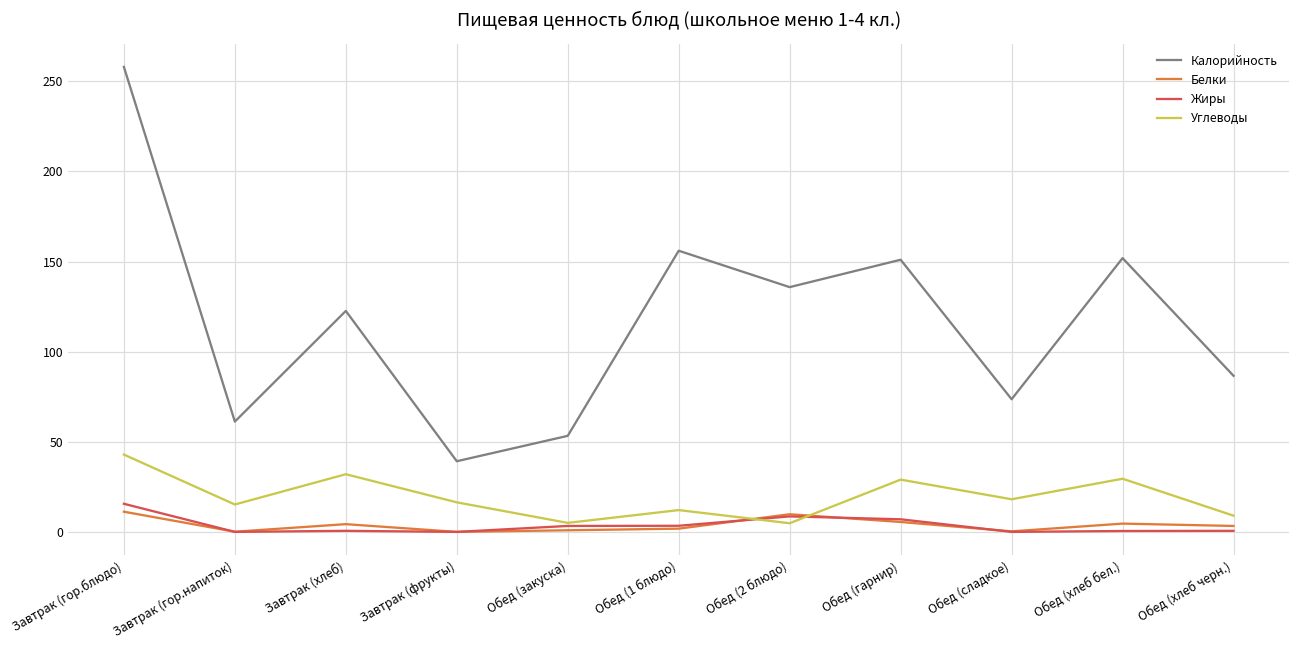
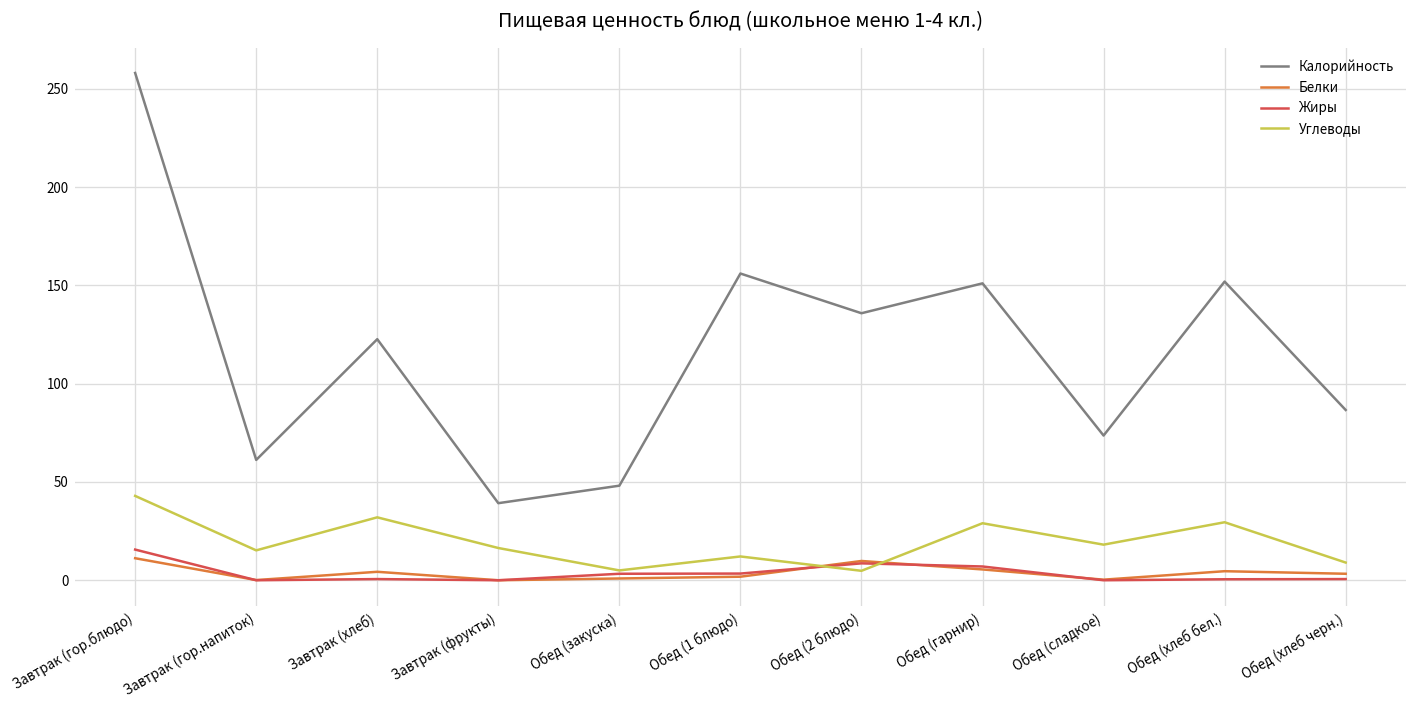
  {
    "Калорийность": {
      "Завтрак (гор.блюдо)": 258,
      "Завтрак (гор.напиток)": 61,
      "Завтрак (хлеб)": 123,
      "Завтрак (фрукты)": 39,
-     "Обед (закуска)": 53,
+     "Обед (закуска)": 48,
      "Обед (1 блюдо)": 156,
      "Обед (2 блюдо)": 136,
      "Обед (гарнир)": 151,
      "Обед (сладкое)": 74,
      "Обед (хлеб бел.)": 152,
      "Обед (хлеб черн.)": 87
    },
    "Углеводы": {
      "Завтрак (гор.блюдо)": 43,
      "Завтрак (гор.напиток)": 15,
      "Завтрак (хлеб)": 32,
      "Завтрак (фрукты)": 16,
      "Обед (закуска)": 5,
      "Обед (1 блюдо)": 12,
      "Обед (2 блюдо)": 5,
      "Обед (гарнир)": 29,
      "Обед (сладкое)": 18,
      "Обед (хлеб бел.)": 30,
      "Обед (хлеб черн.)": 9
    }
  }
